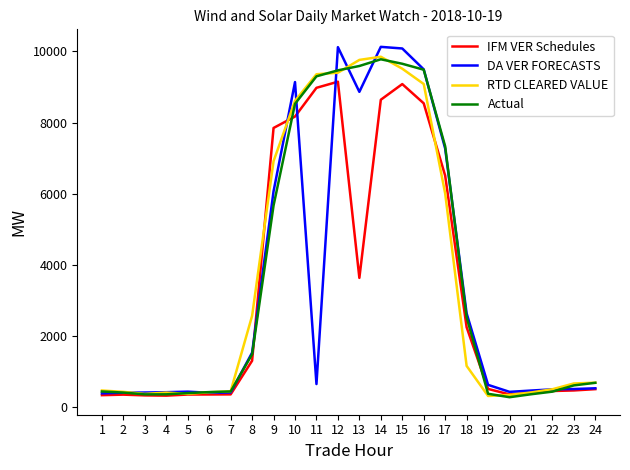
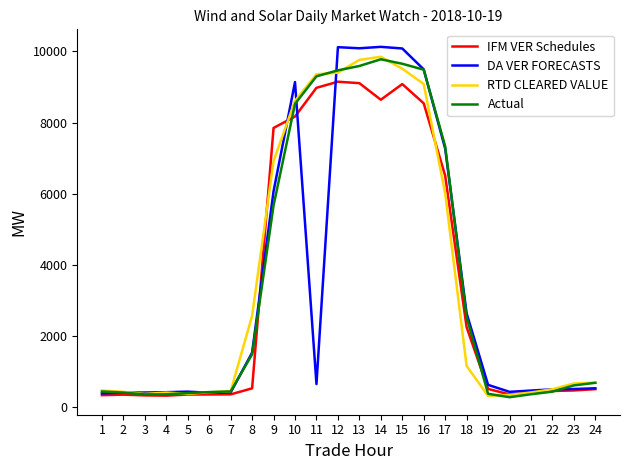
  {
    "IFM VER Schedules": {
-     "8": 1300,
+     "8": 500,
      "9": 7800,
      "10": 8200,
      "11": 9000,
      "12": 9100,
-     "13": 3600,
+     "13": 9100,
      "14": 8600,
      "15": 9100,
      "16": 8500,
      "17": 6500,
      "18": 2300,
      "19": 500
    },
    "DA VER FORECASTS": {
      "9": 6100,
      "10": 9100,
      "11": 700,
      "12": 10100,
-     "13": 8900,
+     "13": 10100,
      "14": 10100,
      "15": 10100,
      "18": 2600,
      "19": 600
    },
    "RTD CLEARED VALUE": {
      "8": 2600,
      "9": 6900,
      "10": 8600,
      "13": 9800,
      "14": 9800,
      "15": 9500,
      "16": 9100,
      "17": 6000,
      "18": 1200
    },
    "Actual": {
      "9": 5700,
      "10": 8500,
      "13": 9600,
      "14": 9800,
      "15": 9700,
      "18": 2500
    }
  }
